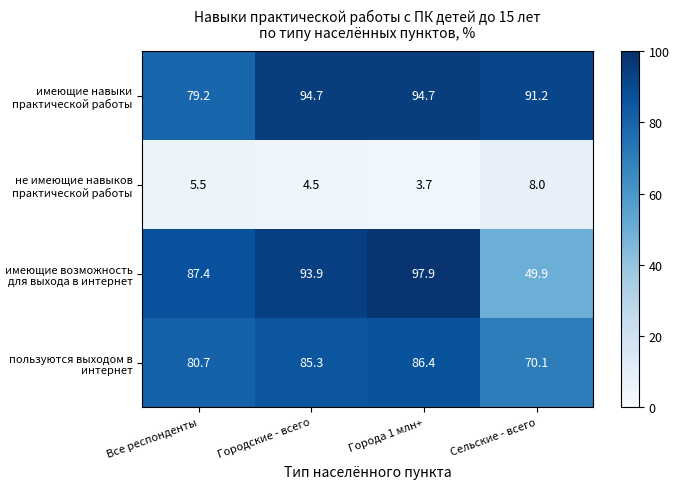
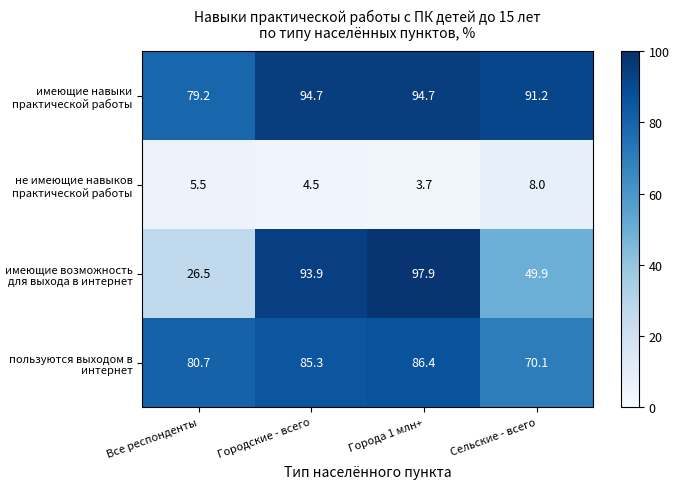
  {
    "имеющие навыки практической работы": {
      "Все респонденты": 79.2,
      "Городские - всего": 94.7,
      "Города 1 млн+": 94.7,
      "Сельские - всего": 91.2
    },
    "не имеющие навыков практической работы": {
      "Все респонденты": 5.5,
      "Городские - всего": 4.5,
      "Города 1 млн+": 3.7,
      "Сельские - всего": 8.0
    },
    "имеющие возможность для выхода в интернет": {
-     "Все респонденты": 87.4,
+     "Все респонденты": 26.5,
      "Городские - всего": 93.9,
      "Города 1 млн+": 97.9,
      "Сельские - всего": 49.9
    },
    "пользуются выходом в интернет": {
      "Все респонденты": 80.7,
      "Городские - всего": 85.3,
      "Города 1 млн+": 86.4,
      "Сельские - всего": 70.1
    }
  }
